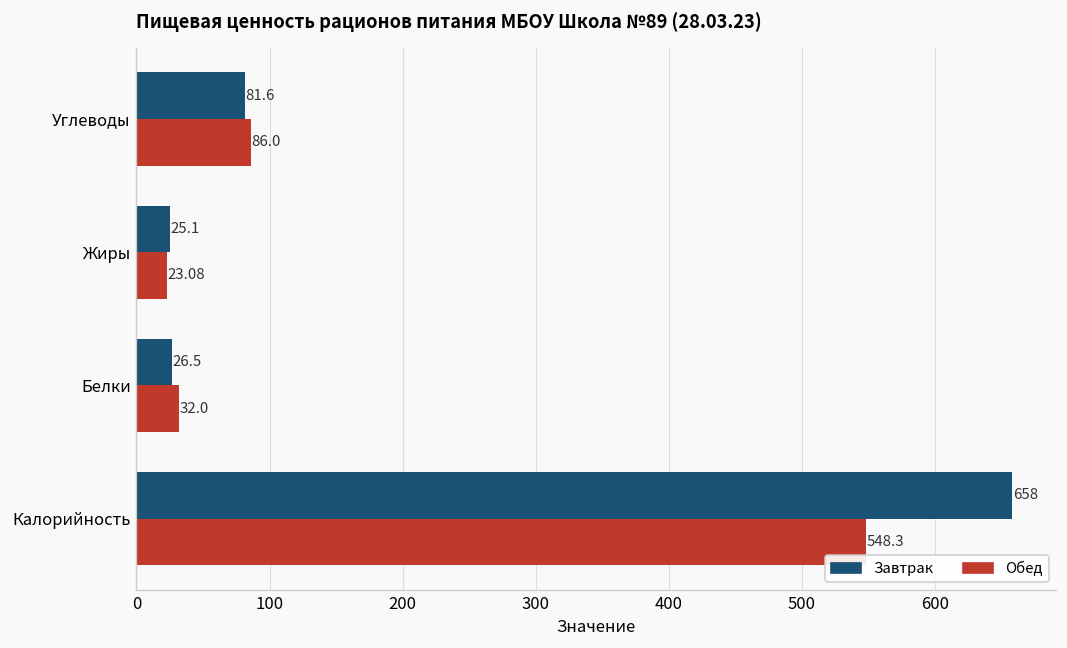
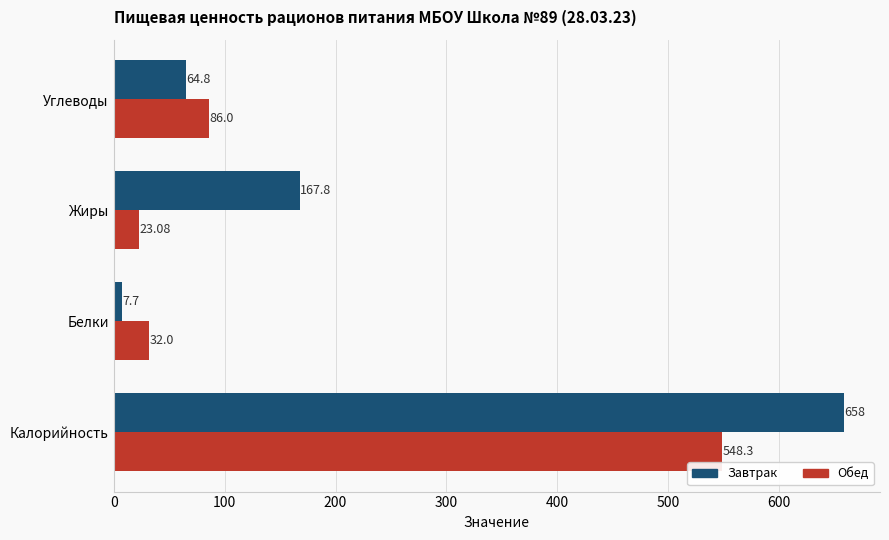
  {
    "Завтрак": {
-     "Углеводы": 81.6,
-     "Жиры": 25.1,
-     "Белки": 26.5,
+     "Углеводы": 64.8,
+     "Жиры": 167.8,
+     "Белки": 7.7,
      "Калорийность": 658
    },
    "Обед": {
      "Углеводы": 86.0,
      "Жиры": 23.08,
      "Белки": 32.0,
      "Калорийность": 548.3
    }
  }
